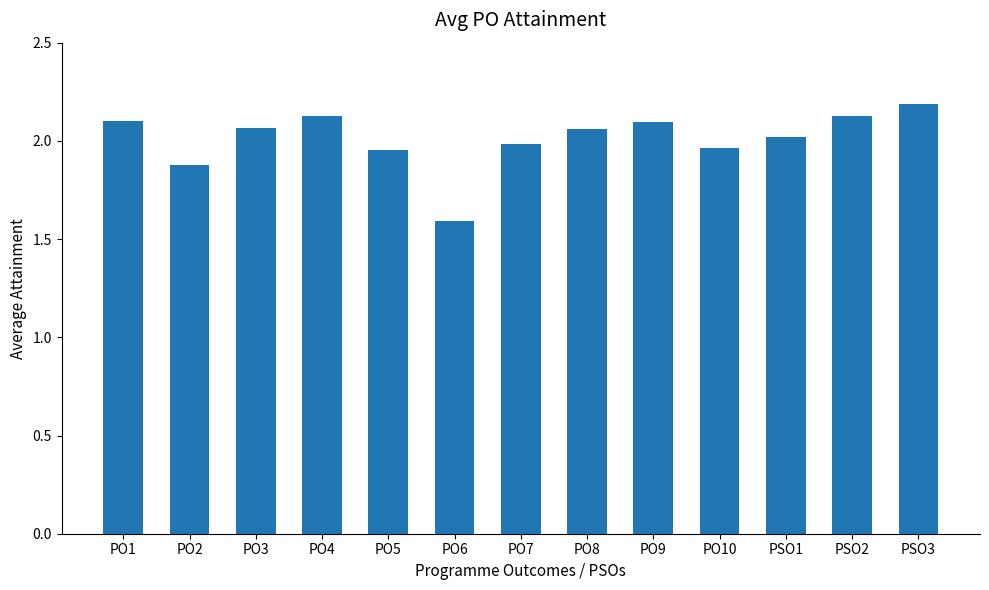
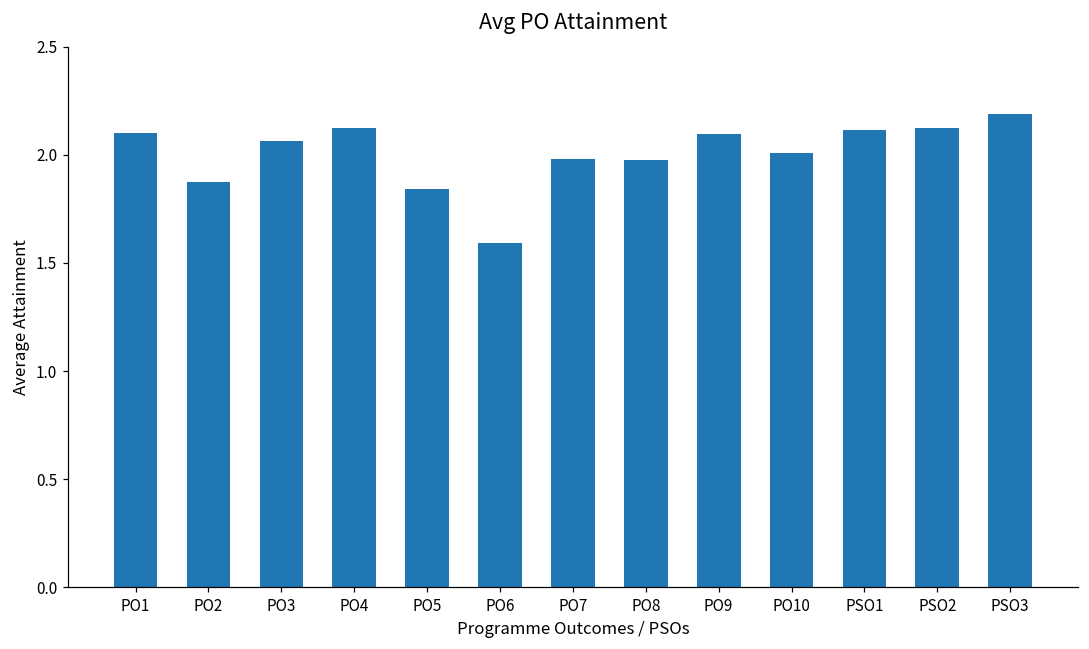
  {
    "PO1": 2.10,
    "PO2": 1.88,
    "PO3": 2.07,
    "PO4": 2.13,
-   "PO5": 1.96,
+   "PO5": 1.84,
    "PO6": 1.59,
    "PO7": 1.98,
-   "PO8": 2.06,
+   "PO8": 1.98,
    "PO9": 2.10,
-   "PO10": 1.96,
-   "PSO1": 2.02,
+   "PO10": 2.01,
+   "PSO1": 2.12,
    "PSO2": 2.13,
    "PSO3": 2.19
  }
